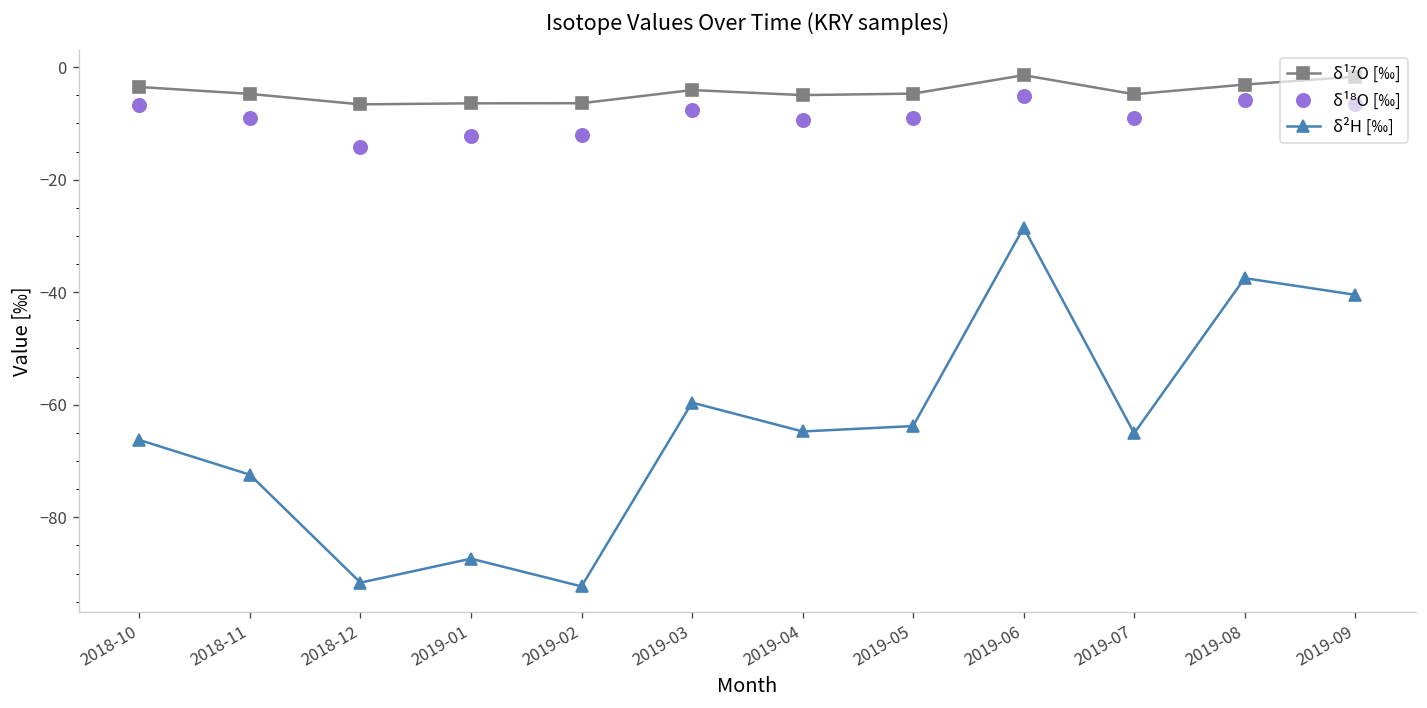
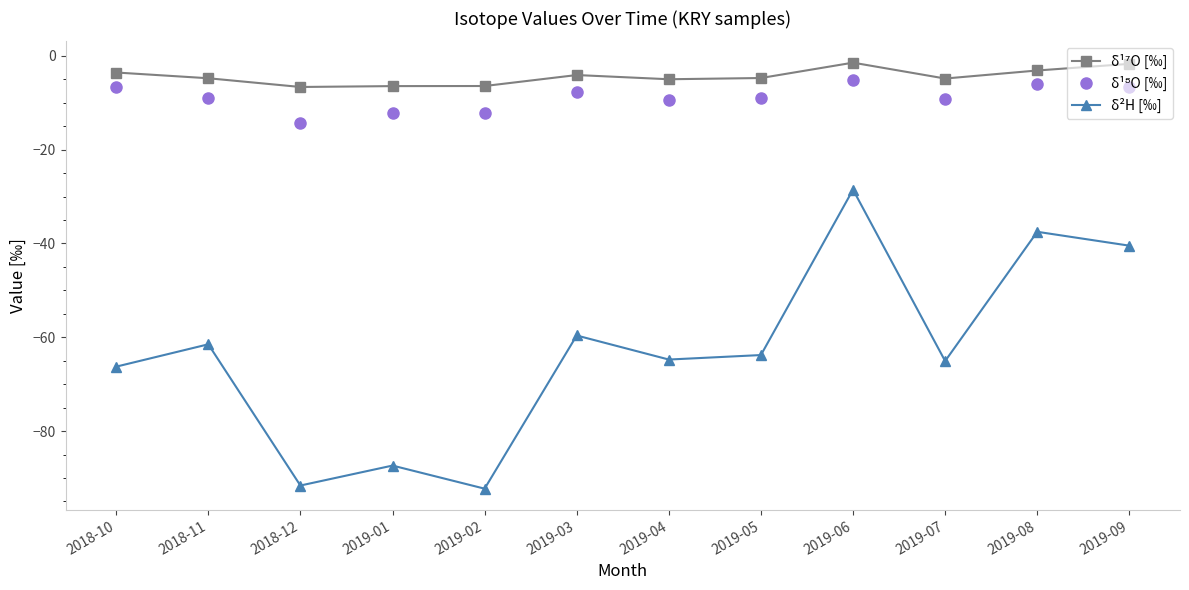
  {
    "δ¹⁷O [‰]": {
      "2018-10": -4,
      "2018-11": -5,
      "2018-12": -7,
      "2019-01": -6,
      "2019-02": -6,
      "2019-03": -4,
      "2019-04": -5,
      "2019-05": -5,
      "2019-06": -1,
      "2019-07": -5,
      "2019-08": -3
    },
    "δ¹⁸O [‰]": {
      "2018-10": -7,
      "2018-11": -9,
      "2018-12": -14,
      "2019-01": -12,
      "2019-02": -12,
      "2019-03": -8,
      "2019-04": -9,
      "2019-05": -9,
      "2019-06": -5,
      "2019-07": -9,
      "2019-08": -6
    },
    "δ²H [‰]": {
      "2018-10": -66,
-     "2018-11": -72,
+     "2018-11": -61,
      "2018-12": -92,
      "2019-01": -87,
      "2019-02": -92,
      "2019-03": -60,
      "2019-04": -65,
      "2019-05": -64,
      "2019-06": -29,
      "2019-07": -65,
      "2019-08": -38,
      "2019-09": -40
    }
  }
